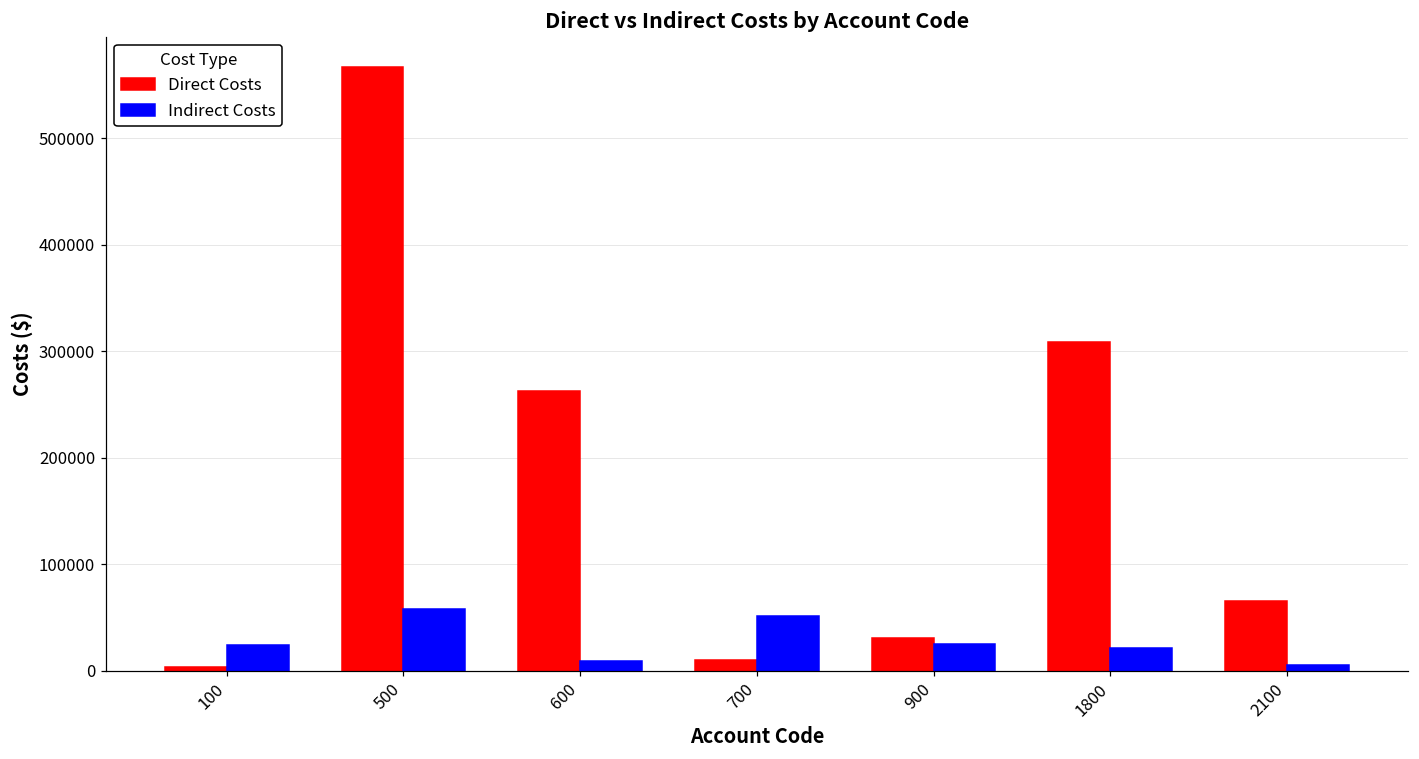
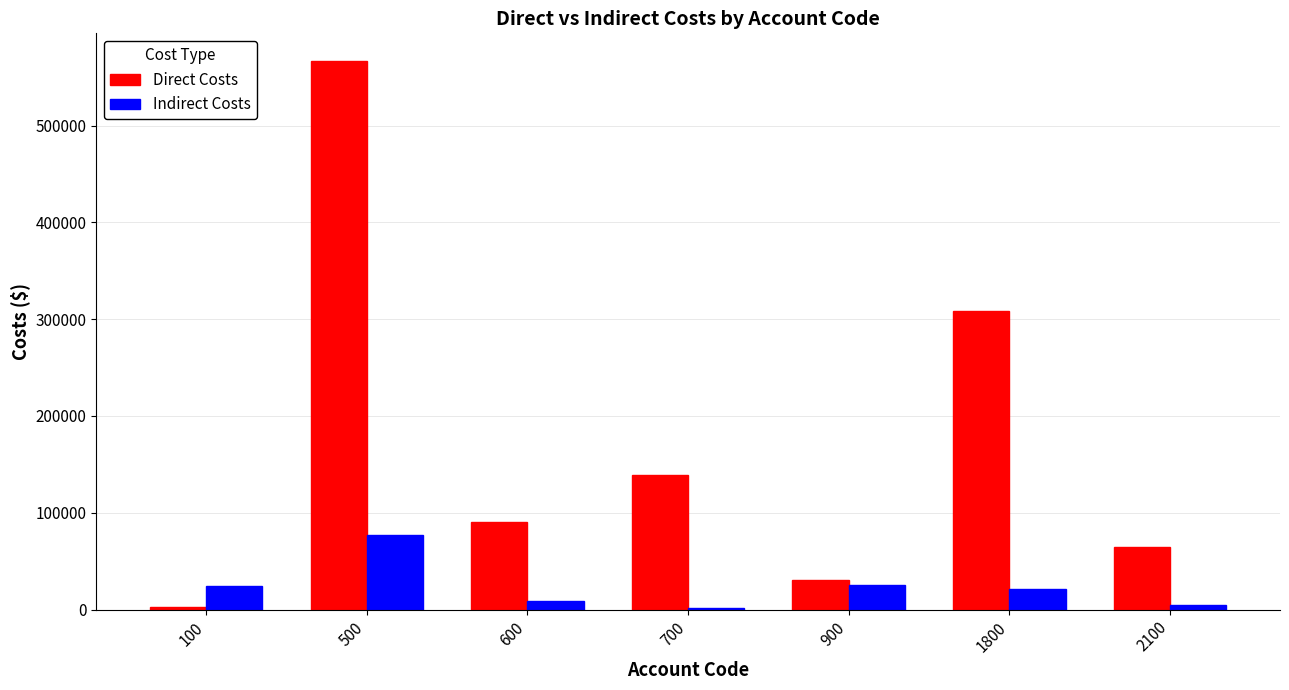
  {
    "Direct Costs": {
      "100": 0,
      "500": 570000,
-     "600": 260000,
-     "700": 10000,
+     "600": 90000,
+     "700": 140000,
      "900": 30000,
      "1800": 310000,
      "2100": 70000
    },
    "Indirect Costs": {
      "100": 20000,
-     "500": 60000,
+     "500": 80000,
      "600": 10000,
-     "700": 50000,
+     "700": 0,
      "900": 30000,
      "1800": 20000,
      "2100": 10000
    }
  }
